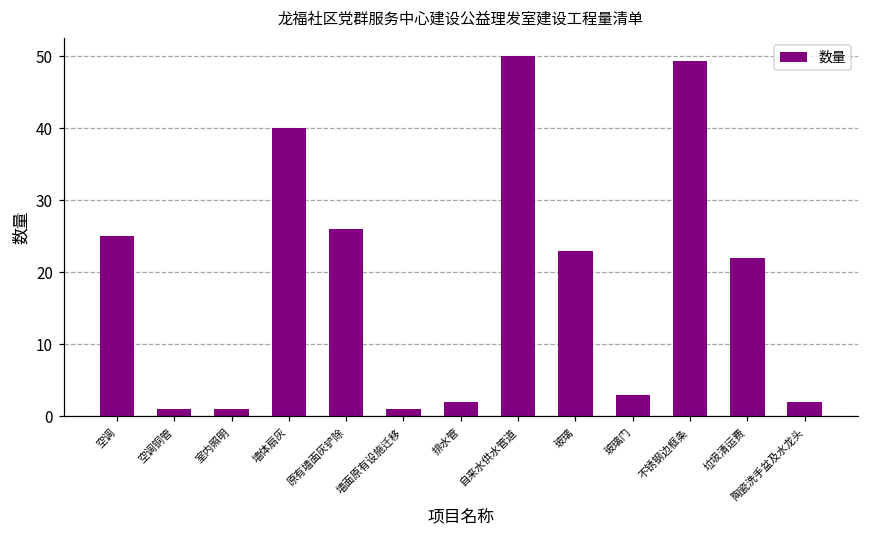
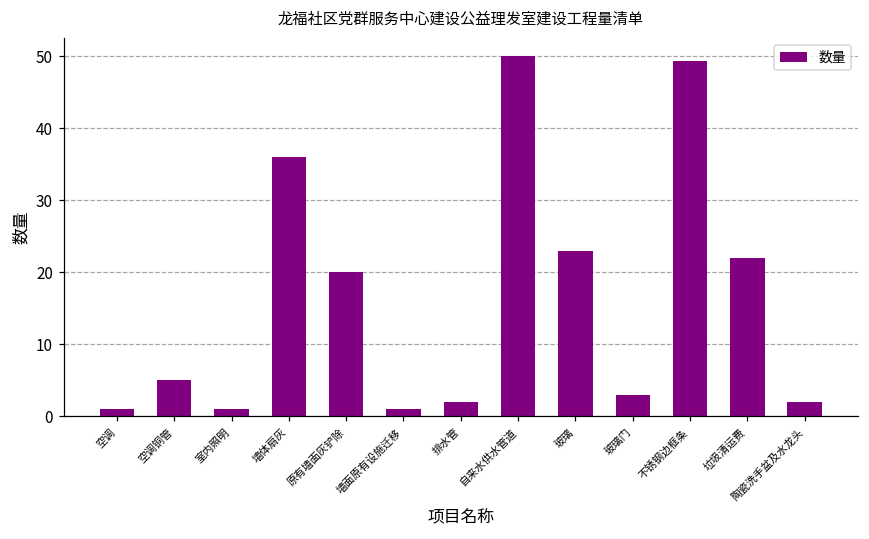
  {
-   "空调": 25,
-   "空调铜管": 1,
+   "空调": 1,
+   "空调铜管": 5,
    "室内照明": 1,
-   "墙体扇灰": 40,
-   "原有墙面灰铲除": 26,
+   "墙体扇灰": 36,
+   "原有墙面灰铲除": 20,
    "墙面原有设施迁移": 1,
    "排水管": 2,
    "自来水供水管道": 50,
    "玻璃": 23,
    "玻璃门": 3,
    "不锈钢边框条": 49,
    "垃圾清运费": 22,
    "陶瓷洗手盆及水龙头": 2
  }
